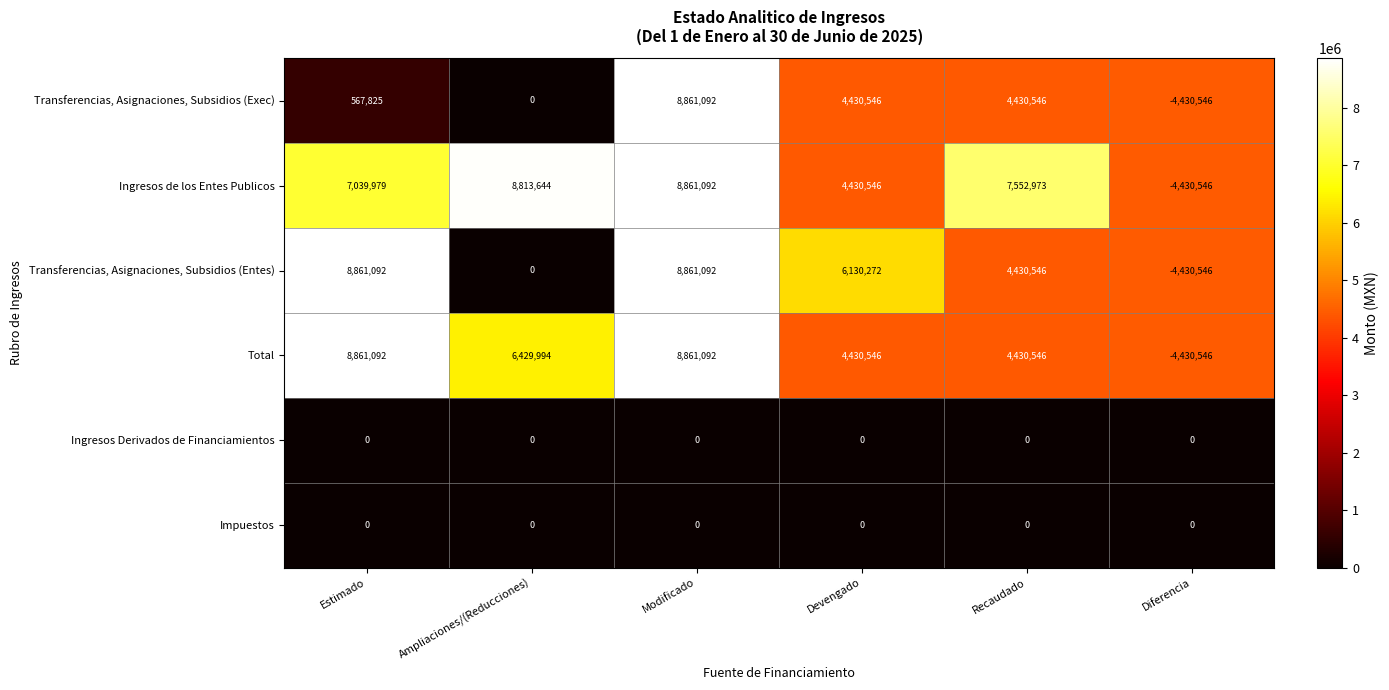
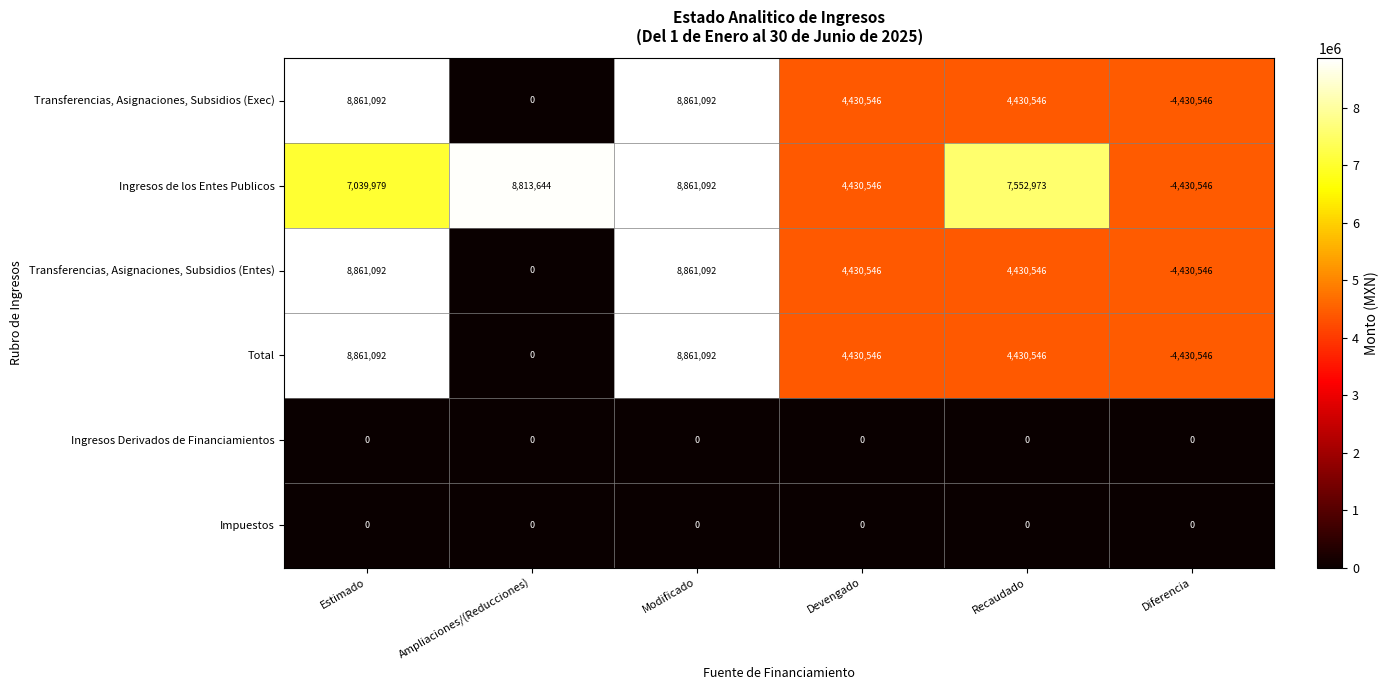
  {
    "Transferencias, Asignaciones, Subsidios (Exec)": {
-     "Estimado": "567,825",
+     "Estimado": "8,861,092",
      "Ampliaciones/(Reducciones)": "0",
      "Modificado": "8,861,092",
      "Devengado": "4,430,546",
      "Recaudado": "4,430,546",
      "Diferencia": "-4,430,546"
    },
    "Ingresos de los Entes Publicos": {
      "Estimado": "7,039,979",
      "Ampliaciones/(Reducciones)": "8,813,644",
      "Modificado": "8,861,092",
      "Devengado": "4,430,546",
      "Recaudado": "7,552,973",
      "Diferencia": "-4,430,546"
    },
    "Transferencias, Asignaciones, Subsidios (Entes)": {
      "Estimado": "8,861,092",
      "Ampliaciones/(Reducciones)": "0",
      "Modificado": "8,861,092",
-     "Devengado": "6,130,272",
+     "Devengado": "4,430,546",
      "Recaudado": "4,430,546",
      "Diferencia": "-4,430,546"
    },
    "Total": {
      "Estimado": "8,861,092",
-     "Ampliaciones/(Reducciones)": "6,429,994",
+     "Ampliaciones/(Reducciones)": "0",
      "Modificado": "8,861,092",
      "Devengado": "4,430,546",
      "Recaudado": "4,430,546",
      "Diferencia": "-4,430,546"
    },
    "Ingresos Derivados de Financiamientos": {
      "Estimado": "0",
      "Ampliaciones/(Reducciones)": "0",
      "Modificado": "0",
      "Devengado": "0",
      "Recaudado": "0",
      "Diferencia": "0"
    },
    "Impuestos": {
      "Estimado": "0",
      "Ampliaciones/(Reducciones)": "0",
      "Modificado": "0",
      "Devengado": "0",
      "Recaudado": "0",
      "Diferencia": "0"
    }
  }
